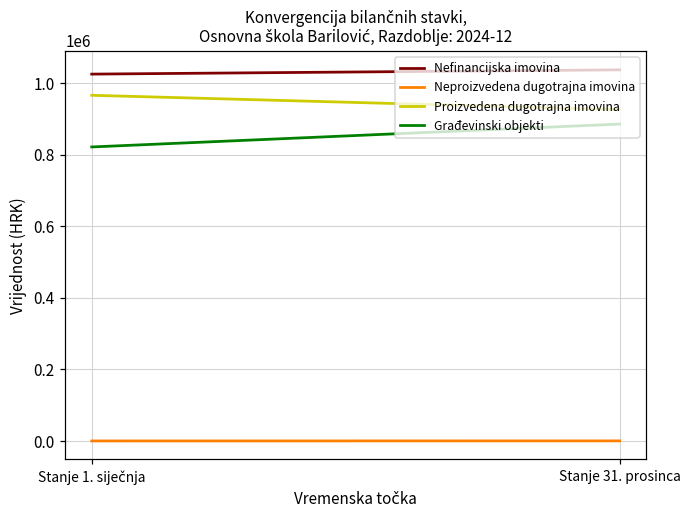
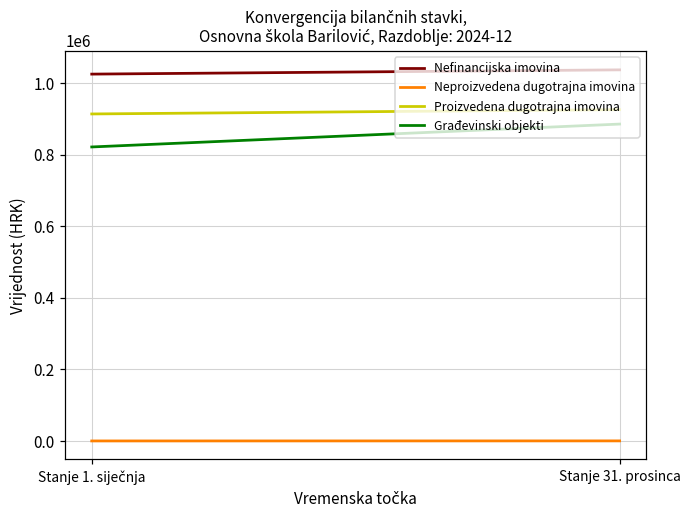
  {
    "Nefinancijska imovina": {
      "Stanje 1. siječnja": 1030000
    },
    "Neproizvedena dugotrajna imovina": {
      "Stanje 1. siječnja": 0,
      "Stanje 31. prosinca": 0
    },
    "Proizvedena dugotrajna imovina": {
-     "Stanje 1. siječnja": 970000
+     "Stanje 1. siječnja": 910000
    },
    "Građevinski objekti": {
      "Stanje 1. siječnja": 820000
    }
  }
